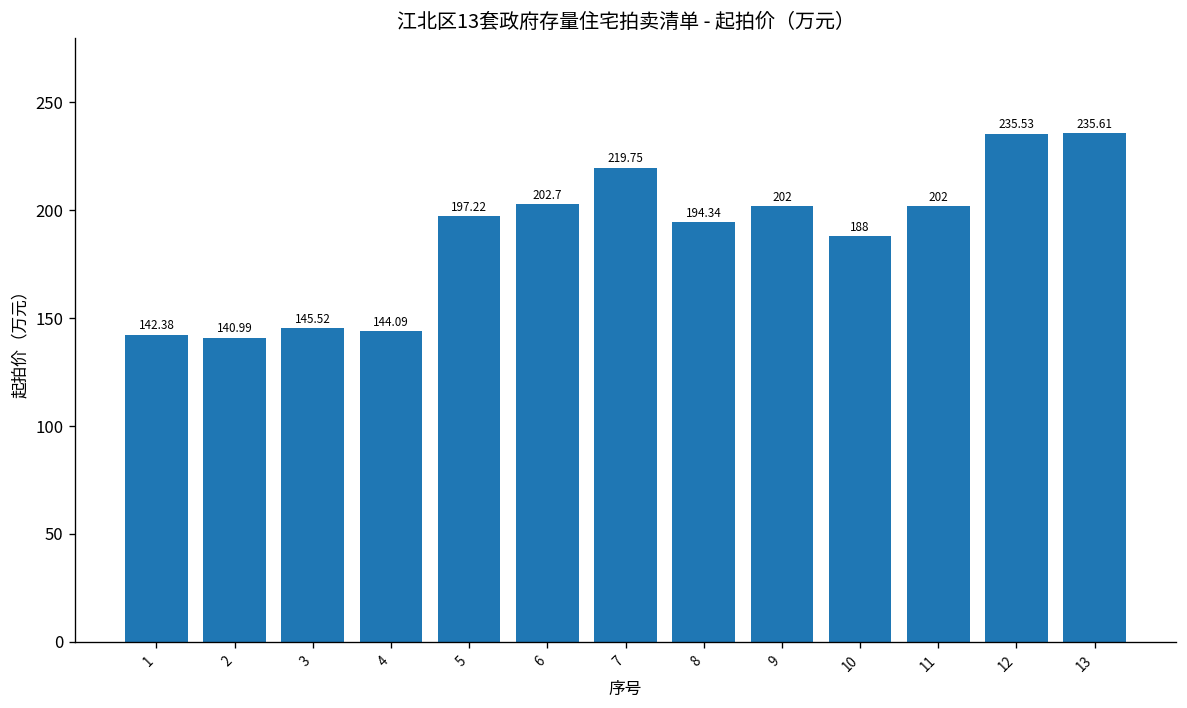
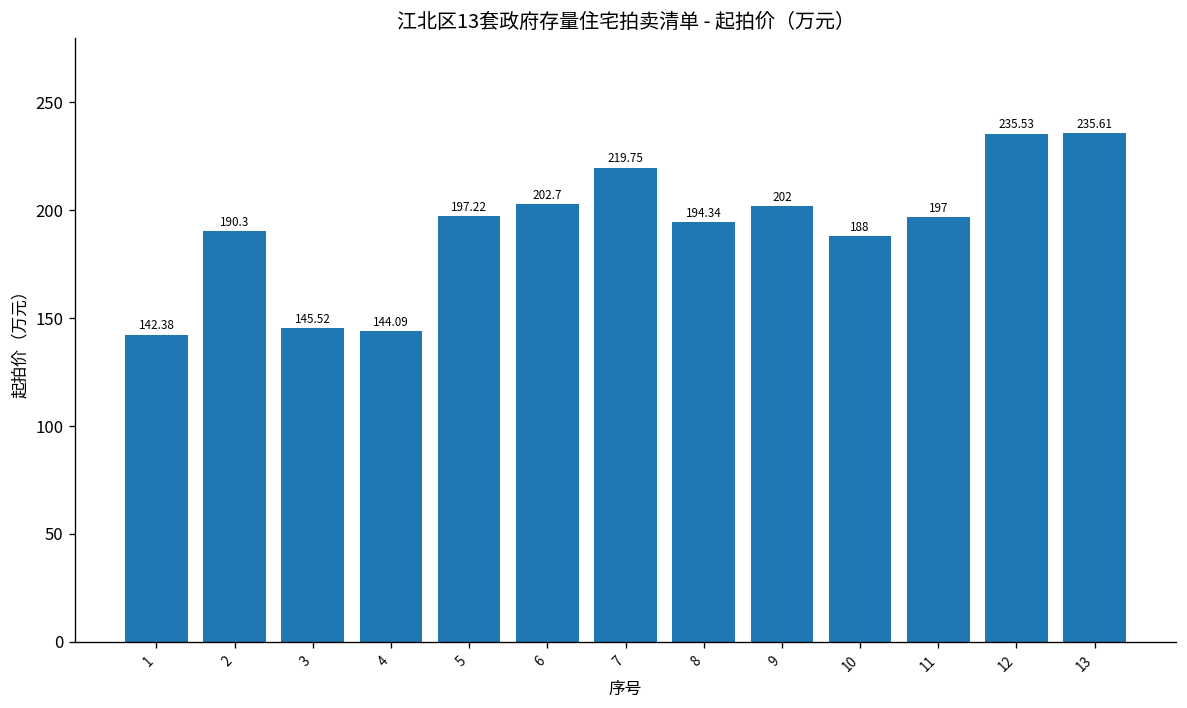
  {
    "1": 142.38,
-   "2": 140.99,
+   "2": 190.3,
    "3": 145.52,
    "4": 144.09,
    "5": 197.22,
    "6": 202.7,
    "7": 219.75,
    "8": 194.34,
    "9": 202,
    "10": 188,
-   "11": 202,
+   "11": 197,
    "12": 235.53,
    "13": 235.61
  }
